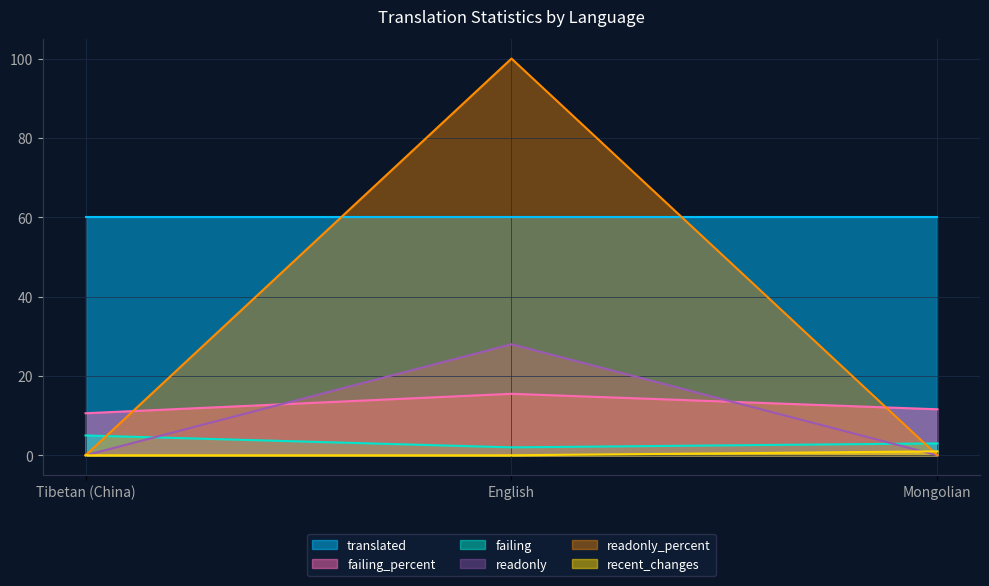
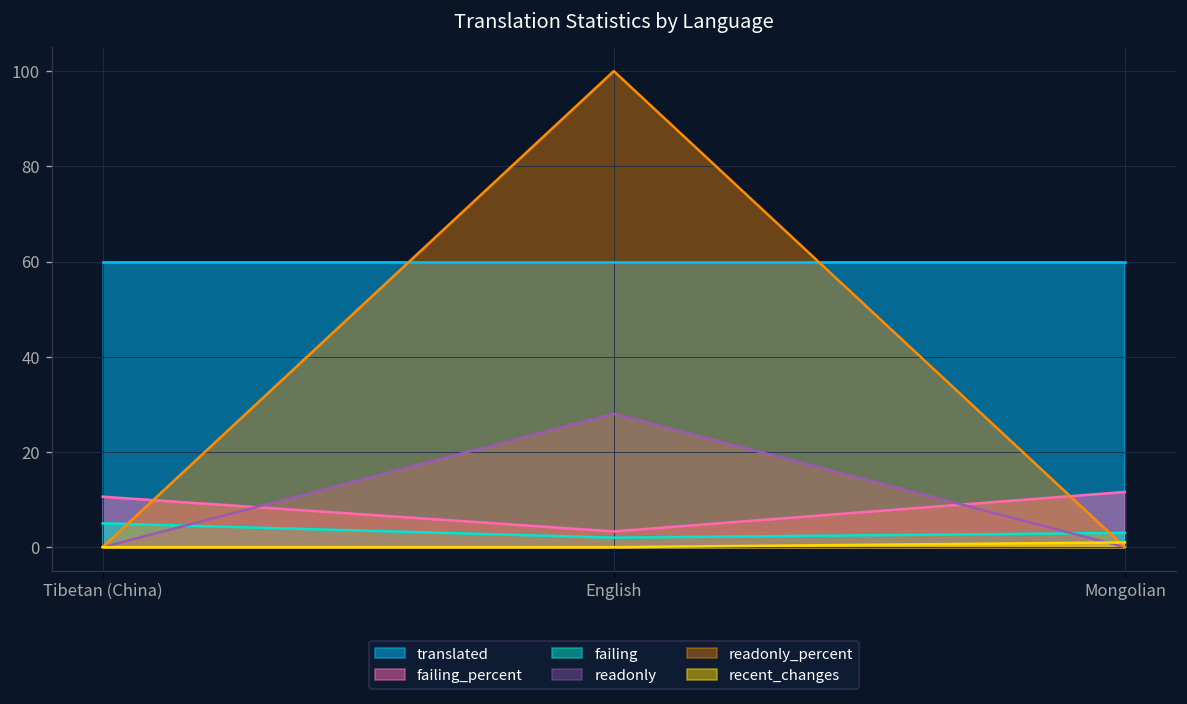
  {
    "failing_percent": {
      "Tibetan (China)": 11,
-     "English": 16,
+     "English": 3,
      "Mongolian": 12
    },
    "readonly": {
      "English": 28
    },
    "readonly_percent": {
      "English": 100
    },
    "recent_changes": {
      "English": 0,
      "Mongolian": 1
    }
  }
